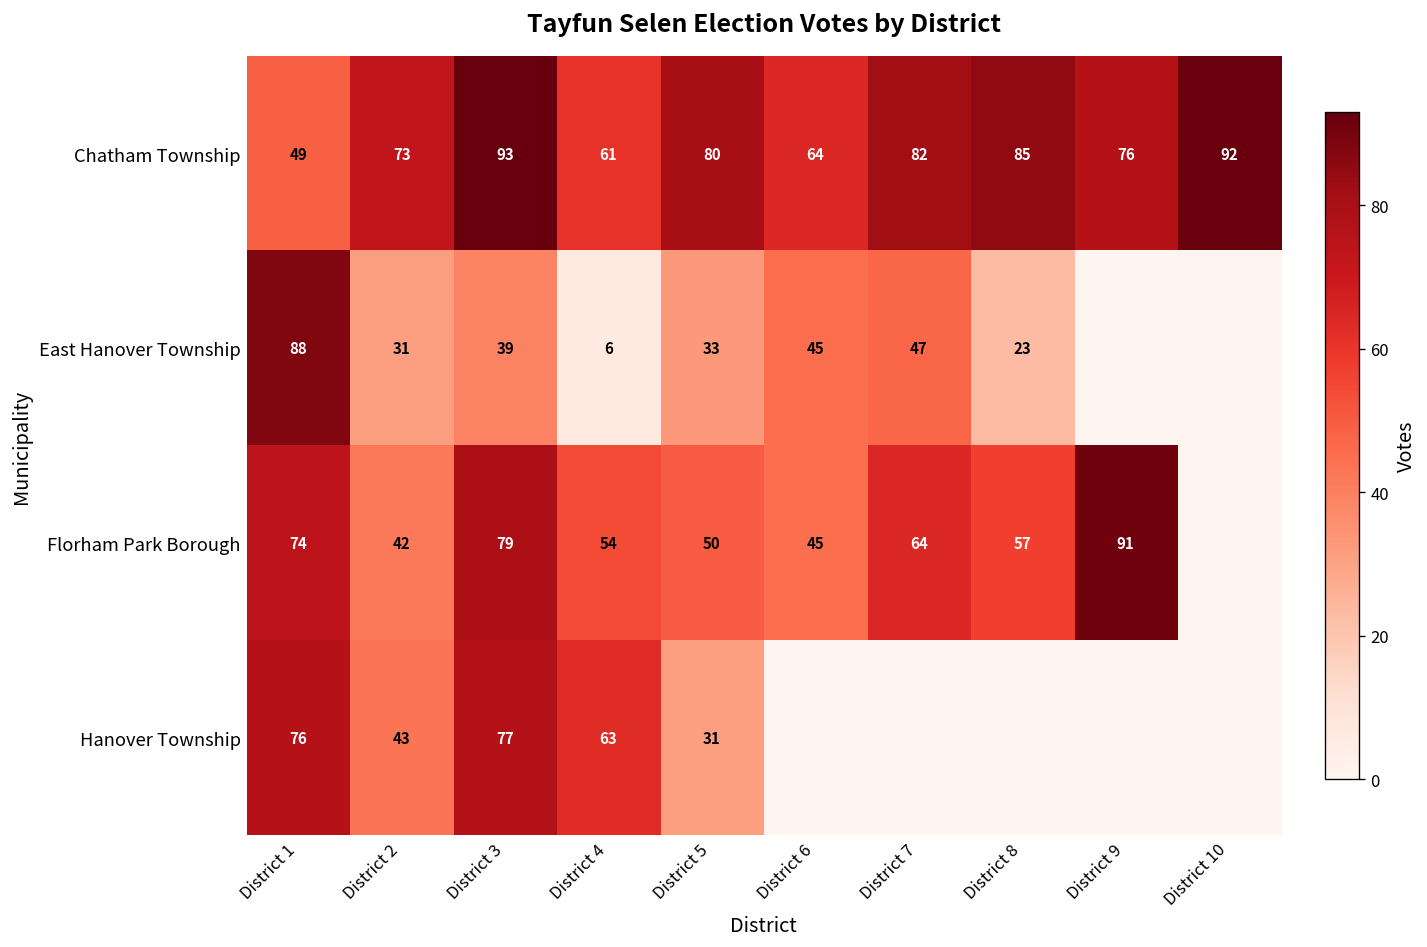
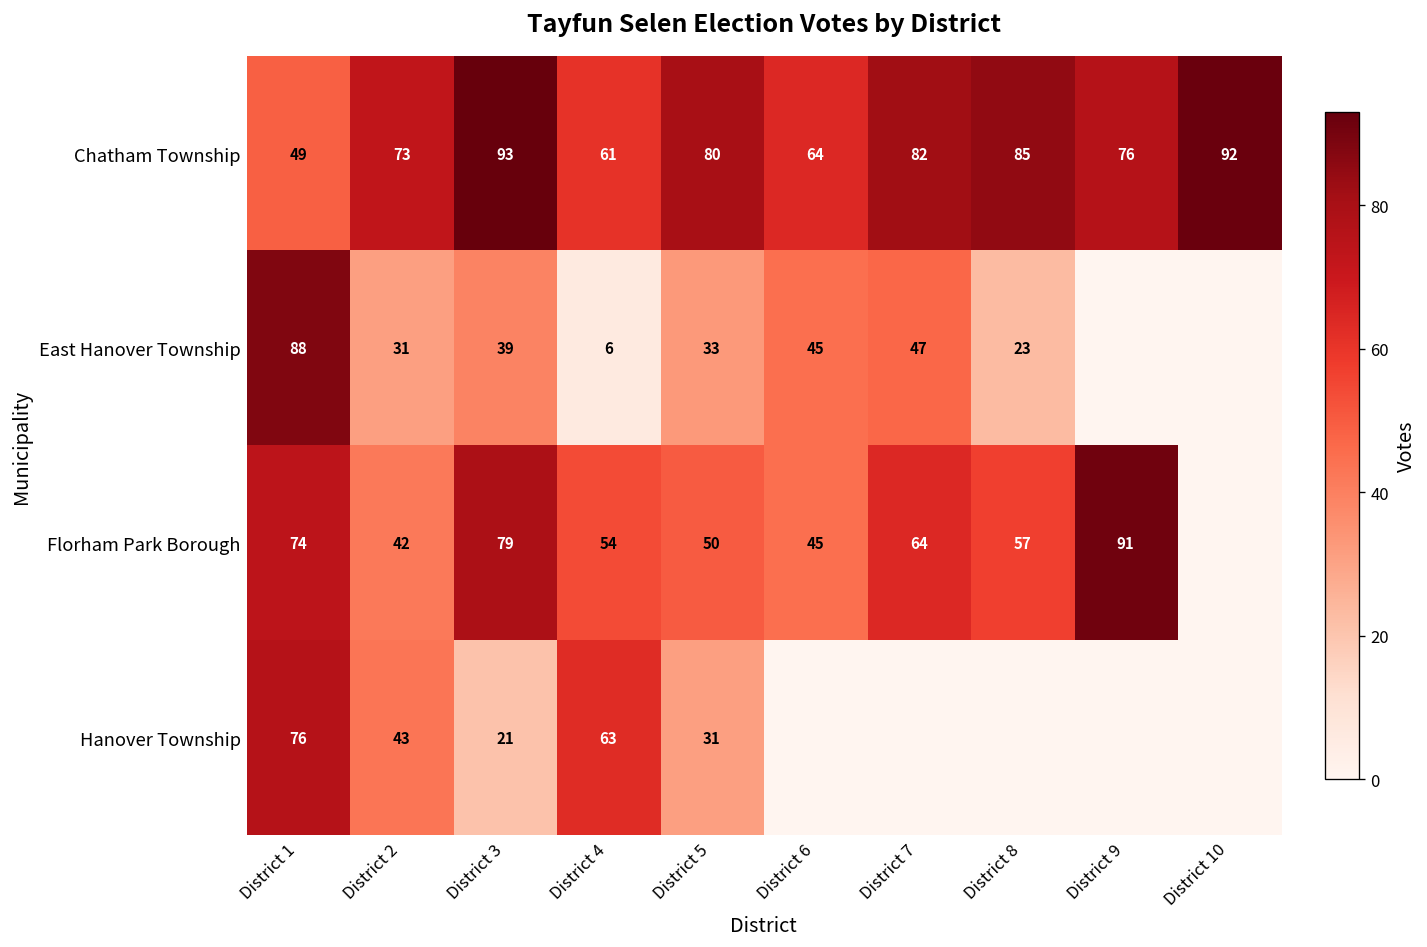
  {
    "Chatham Township": {
      "District 1": 49,
      "District 2": 73,
      "District 3": 93,
      "District 4": 61,
      "District 5": 80,
      "District 6": 64,
      "District 7": 82,
      "District 8": 85,
      "District 9": 76,
      "District 10": 92
    },
    "East Hanover Township": {
      "District 1": 88,
      "District 2": 31,
      "District 3": 39,
      "District 4": 6,
      "District 5": 33,
      "District 6": 45,
      "District 7": 47,
      "District 8": 23
    },
    "Florham Park Borough": {
      "District 1": 74,
      "District 2": 42,
      "District 3": 79,
      "District 4": 54,
      "District 5": 50,
      "District 6": 45,
      "District 7": 64,
      "District 8": 57,
      "District 9": 91
    },
    "Hanover Township": {
      "District 1": 76,
      "District 2": 43,
-     "District 3": 77,
+     "District 3": 21,
      "District 4": 63,
      "District 5": 31
    }
  }
